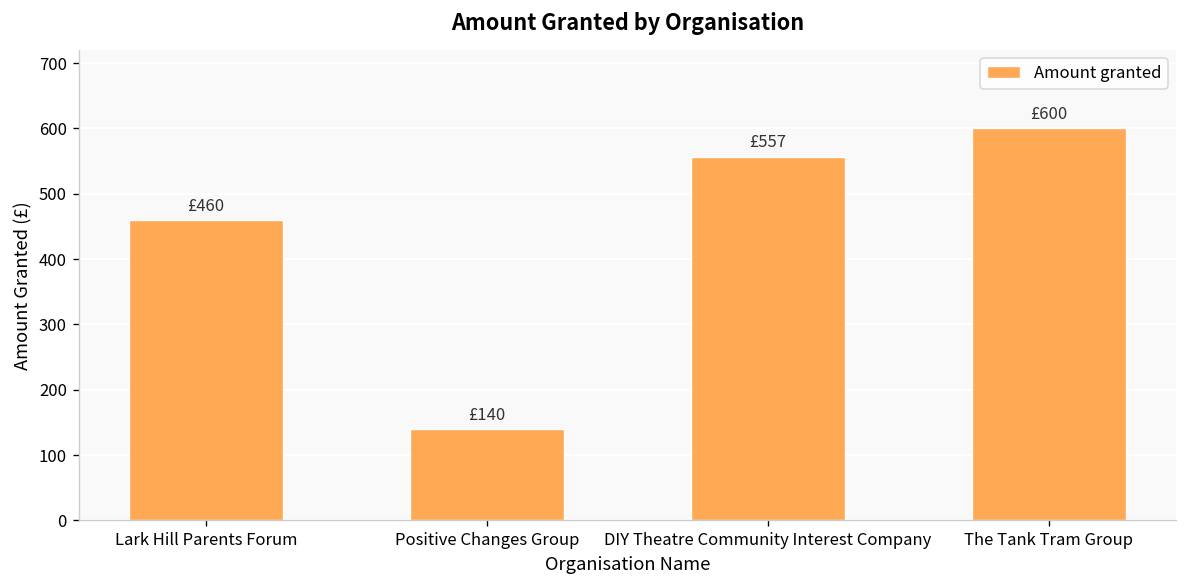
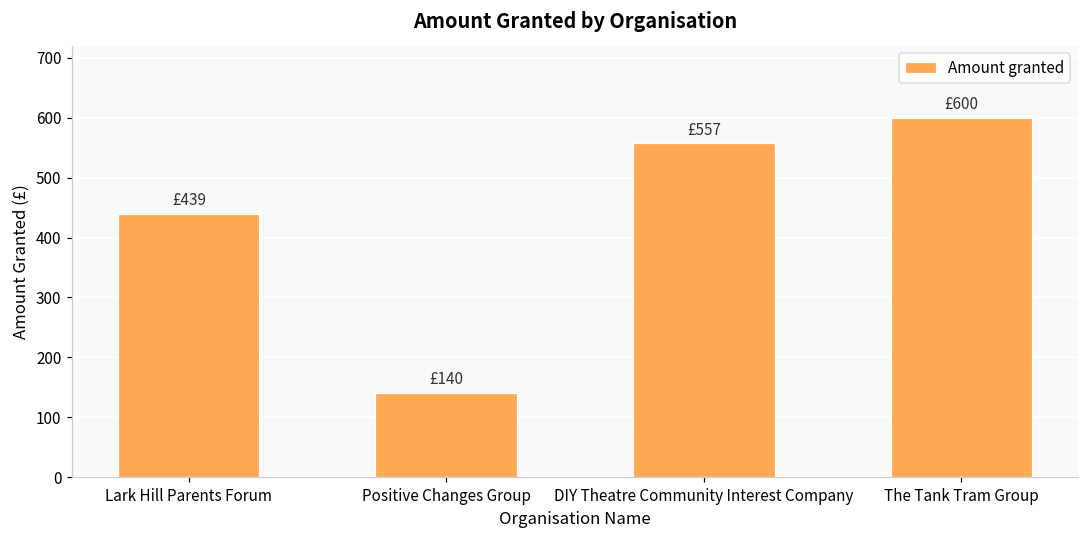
  {
-   "Lark Hill Parents Forum": "£460",
+   "Lark Hill Parents Forum": "£439",
    "Positive Changes Group": "£140",
    "DIY Theatre Community Interest Company": "£557",
    "The Tank Tram Group": "£600"
  }
